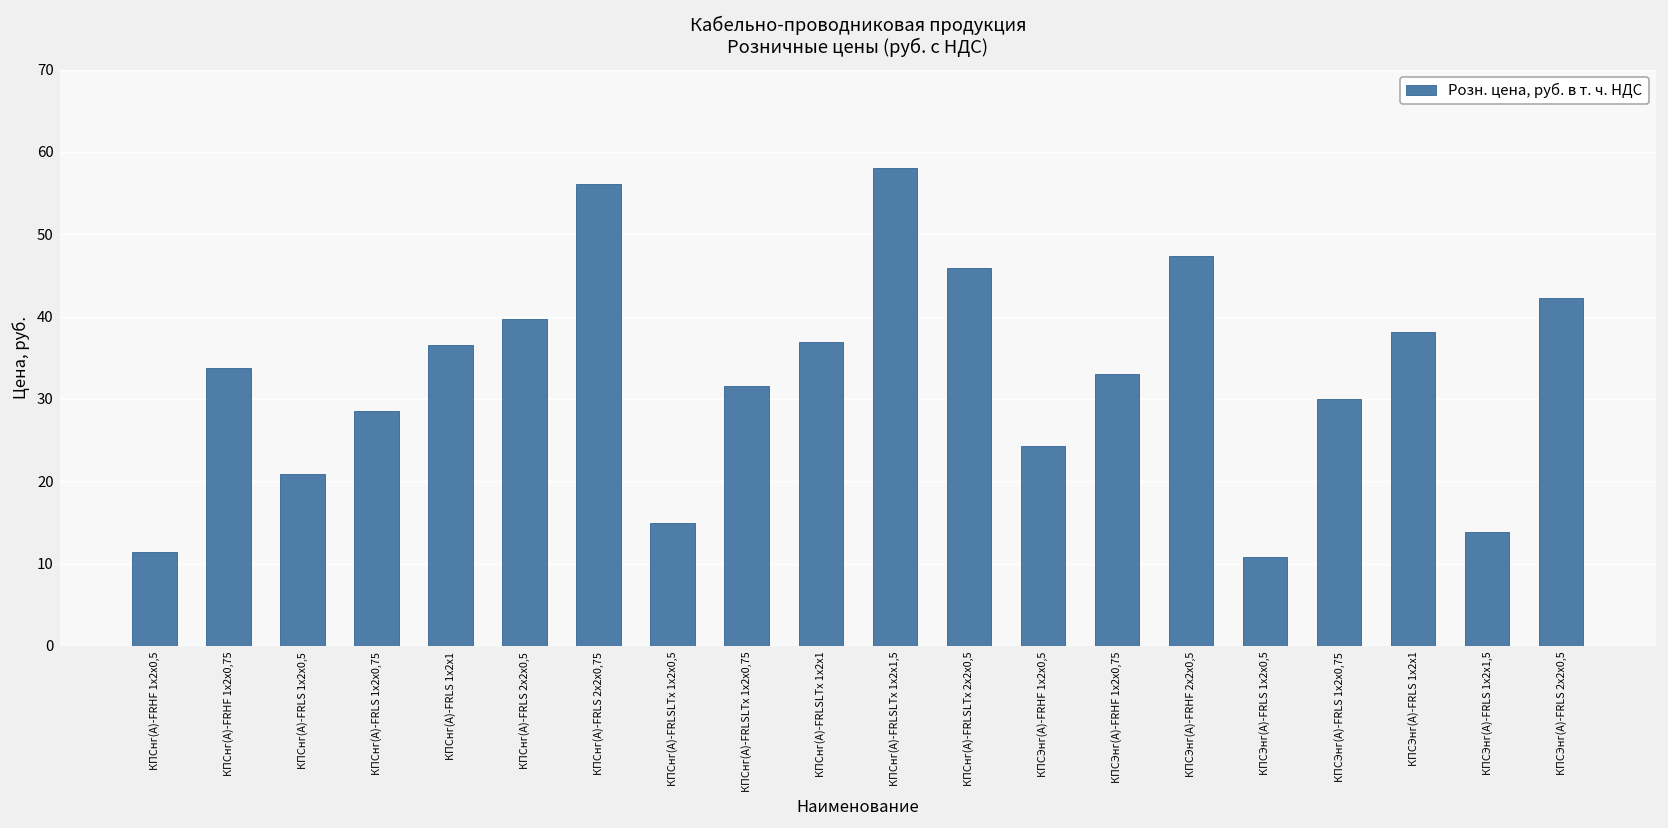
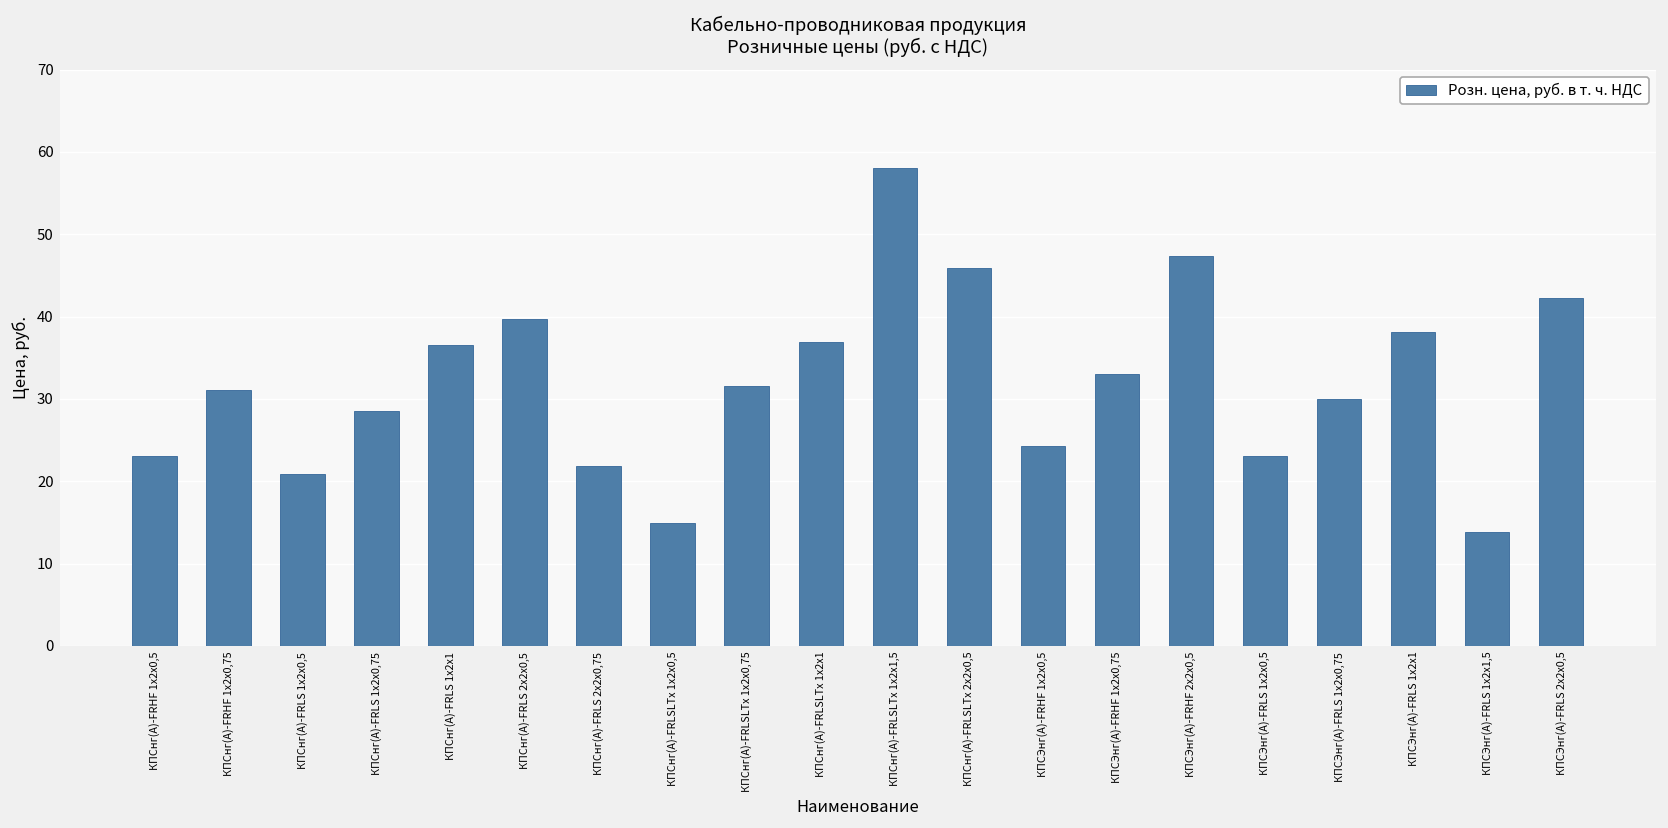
  {
-   "КПСнг(А)-FRHF 1х2х0,5": 11,
-   "КПСнг(А)-FRHF 1х2х0,75": 34,
+   "КПСнг(А)-FRHF 1х2х0,5": 23,
+   "КПСнг(А)-FRHF 1х2х0,75": 31,
    "КПСнг(А)-FRLS 1х2х0,5": 21,
    "КПСнг(А)-FRLS 1х2х0,75": 29,
    "КПСнг(А)-FRLS 1х2х1": 37,
    "КПСнг(А)-FRLS 2х2х0,5": 40,
-   "КПСнг(А)-FRLS 2х2х0,75": 56,
+   "КПСнг(А)-FRLS 2х2х0,75": 22,
    "КПСнг(А)-FRLSLTx 1х2х0,5": 15,
    "КПСнг(А)-FRLSLTx 1х2х0,75": 32,
    "КПСнг(А)-FRLSLTx 1х2х1": 37,
    "КПСнг(А)-FRLSLTx 1х2х1,5": 58,
    "КПСнг(А)-FRLSLTx 2х2х0,5": 46,
    "КПСЭнг(А)-FRHF 1х2х0,5": 24,
    "КПСЭнг(А)-FRHF 1х2х0,75": 33,
    "КПСЭнг(А)-FRHF 2х2х0,5": 47,
-   "КПСЭнг(А)-FRLS 1х2х0,5": 11,
+   "КПСЭнг(А)-FRLS 1х2х0,5": 23,
    "КПСЭнг(А)-FRLS 1х2х0,75": 30,
    "КПСЭнг(А)-FRLS 1х2х1": 38,
    "КПСЭнг(А)-FRLS 1х2х1,5": 14,
    "КПСЭнг(А)-FRLS 2х2х0,5": 42
  }
